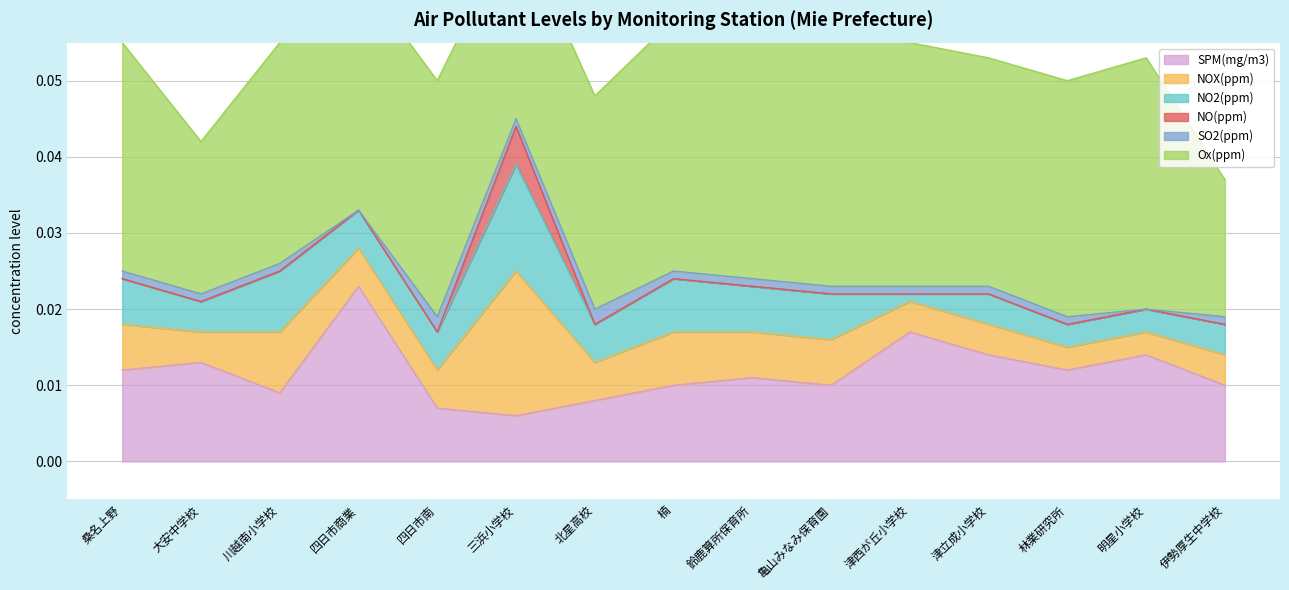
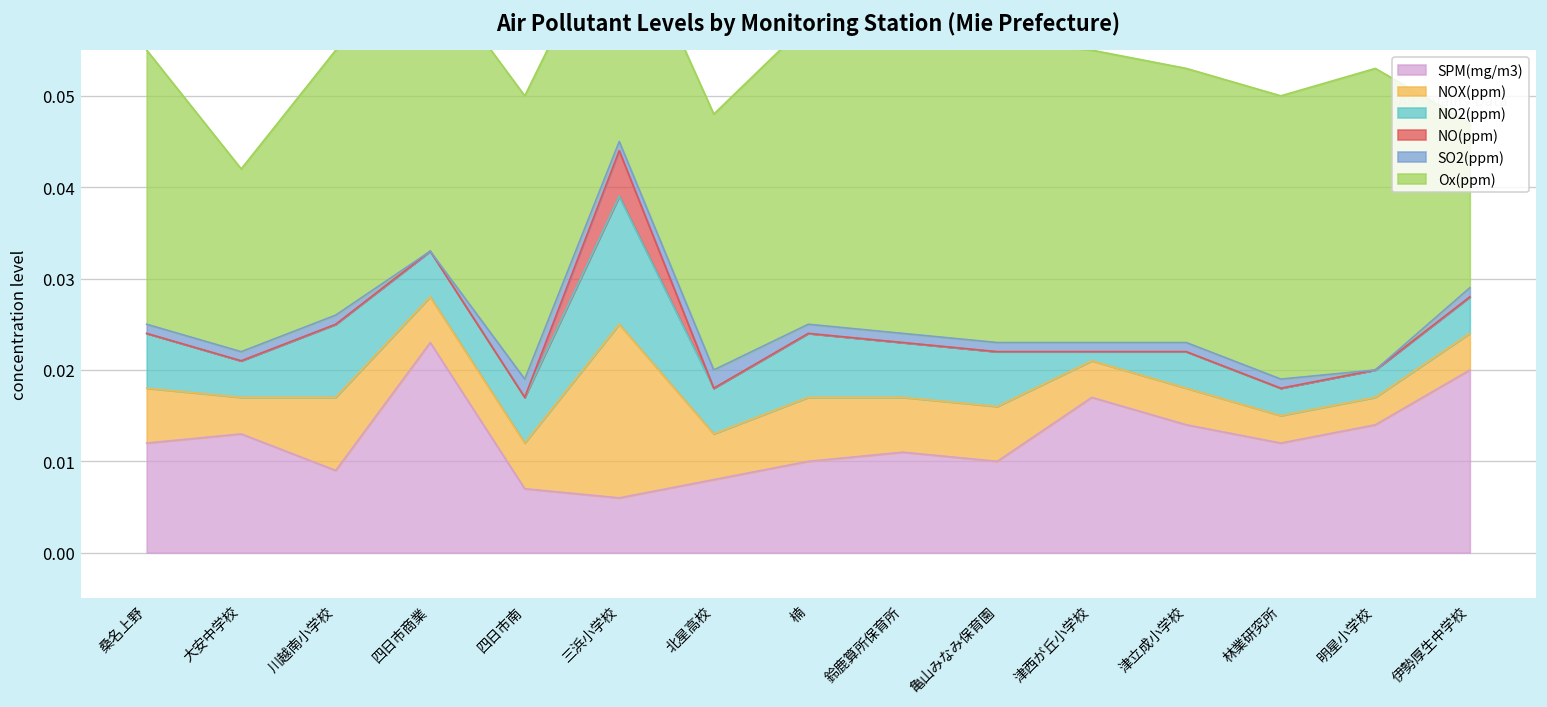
  {
    "SPM(mg/m3)": {
      "桑名上野": 0.012,
      "大安中学校": 0.013,
      "川越南小学校": 0.009,
      "四日市商業": 0.023,
      "四日市南": 0.007,
      "三浜小学校": 0.006,
      "北星高校": 0.008,
      "楠": 0.01,
      "鈴鹿算所保育所": 0.011,
      "亀山みなみ保育園": 0.01,
      "津西が丘小学校": 0.017,
      "津立成小学校": 0.014,
      "林業研究所": 0.012,
      "明星小学校": 0.014,
-     "伊勢厚生中学校": 0.01
+     "伊勢厚生中学校": 0.02
    },
    "NOX(ppm)": {
      "桑名上野": 0.006,
      "大安中学校": 0.004,
      "川越南小学校": 0.008,
      "四日市商業": 0.005,
      "四日市南": 0.005,
      "三浜小学校": 0.019,
      "北星高校": 0.005,
      "楠": 0.007,
      "鈴鹿算所保育所": 0.006,
      "亀山みなみ保育園": 0.006,
      "津西が丘小学校": 0.004,
      "津立成小学校": 0.004,
      "林業研究所": 0.003,
      "明星小学校": 0.003,
      "伊勢厚生中学校": 0.004
    },
    "NO(ppm)": {
      "三浜小学校": 0.005
    },
    "Ox(ppm)": {
      "桑名上野": 0.03,
      "大安中学校": 0.02,
      "川越南小学校": 0.029,
      "四日市南": 0.031,
      "北星高校": 0.028,
      "津西が丘小学校": 0.032,
      "津立成小学校": 0.03,
      "林業研究所": 0.031,
      "明星小学校": 0.033
    }
  }
